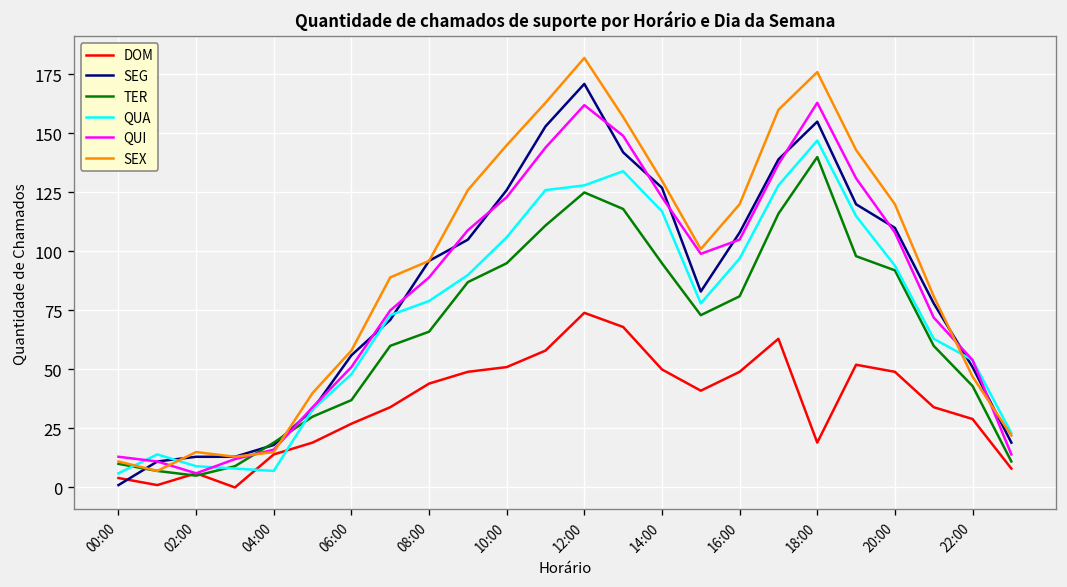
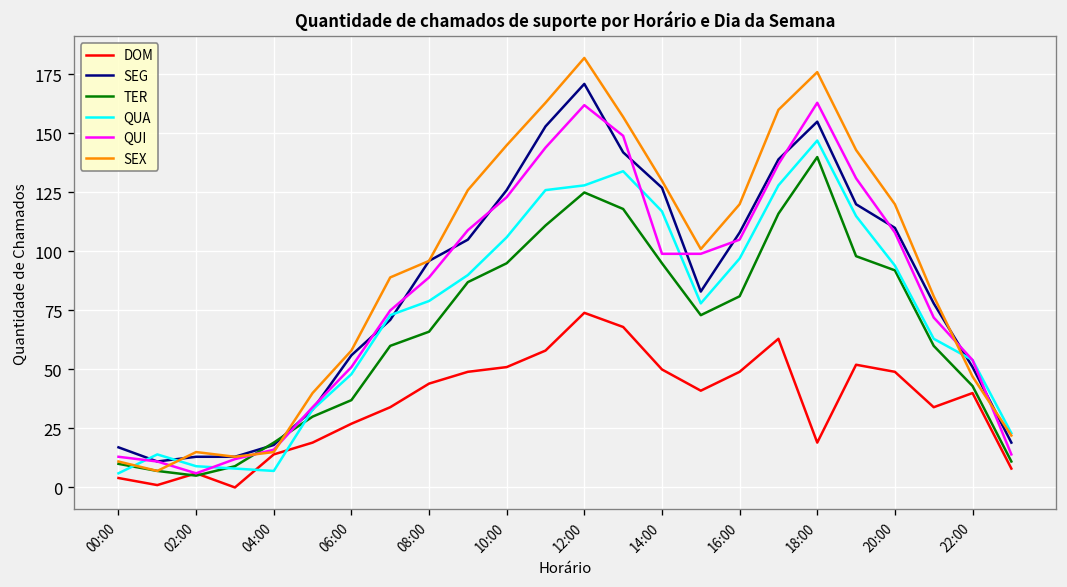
  {
    "DOM": {
      "00:00": 4,
      "06:00": 27,
      "08:00": 44,
      "10:00": 51,
      "12:00": 74,
      "14:00": 50,
      "16:00": 49,
      "18:00": 19,
      "20:00": 49,
-     "22:00": 29
+     "22:00": 40
    },
    "SEG": {
-     "00:00": 1,
+     "00:00": 17,
      "02:00": 13,
      "06:00": 56,
      "10:00": 126,
      "12:00": 171,
      "14:00": 127,
      "16:00": 108,
      "18:00": 155,
      "20:00": 110,
      "22:00": 51
    },
    "TER": {
      "06:00": 37,
      "08:00": 66,
      "10:00": 95,
      "12:00": 125,
      "14:00": 95,
      "16:00": 81,
      "18:00": 140,
      "20:00": 92,
      "22:00": 43
    },
    "QUA": {
      "00:00": 6,
      "02:00": 9,
      "04:00": 7,
      "06:00": 48,
      "08:00": 79,
      "10:00": 106,
      "12:00": 128,
      "14:00": 117,
      "16:00": 97,
      "18:00": 147,
      "20:00": 94
    },
    "QUI": {
      "00:00": 13,
      "06:00": 51,
      "08:00": 89,
      "10:00": 123,
      "12:00": 162,
-     "14:00": 123,
+     "14:00": 99,
      "16:00": 105,
      "18:00": 163,
      "20:00": 108
    },
    "SEX": {
      "02:00": 15,
      "06:00": 58,
      "10:00": 145,
      "12:00": 182,
      "14:00": 130,
      "16:00": 120,
      "18:00": 176,
      "20:00": 120,
      "22:00": 47
    }
  }
